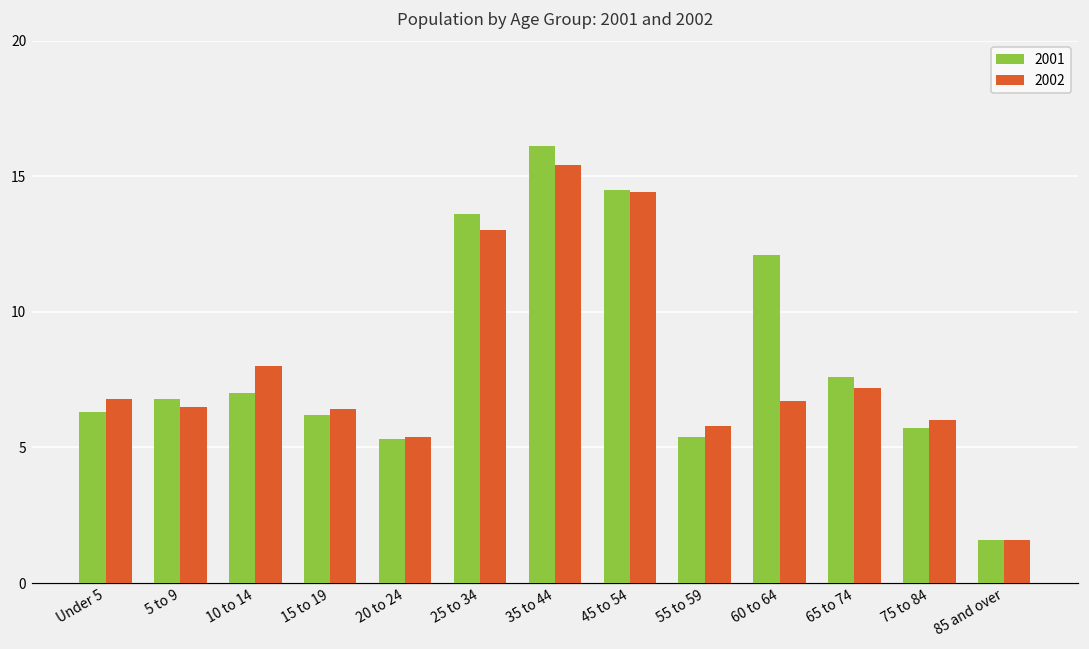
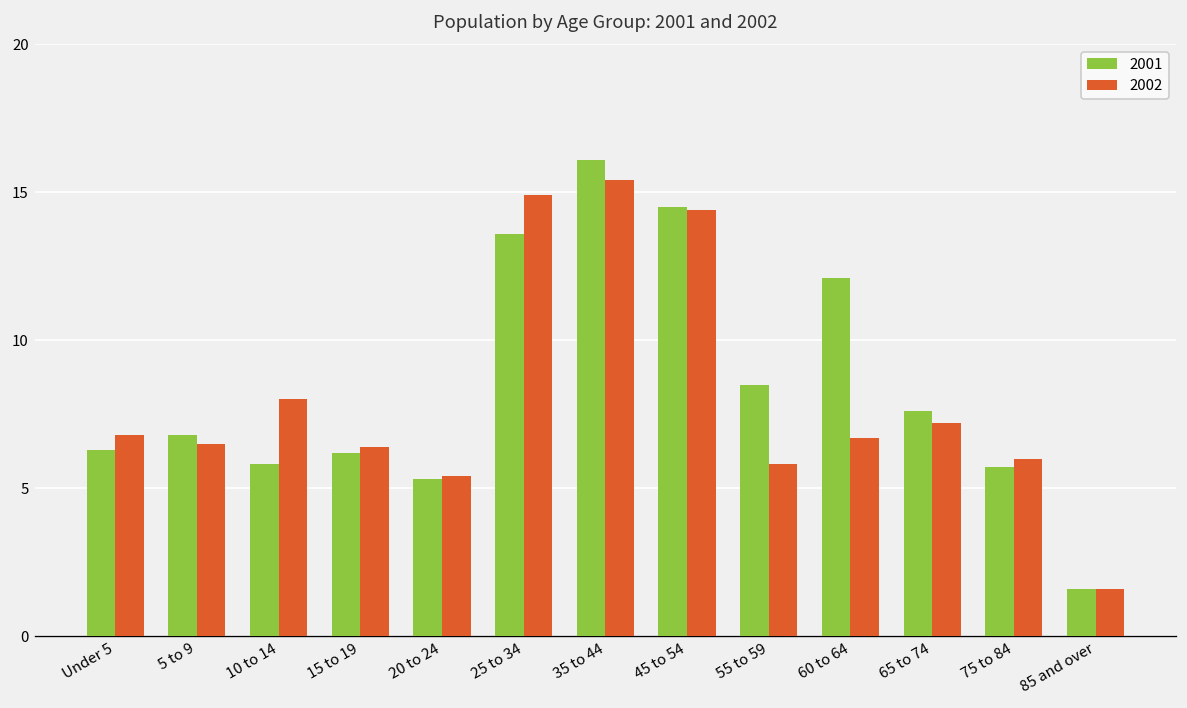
  {
    "2001": {
      "Under 5": 6.3,
      "5 to 9": 6.8,
-     "10 to 14": 7.0,
+     "10 to 14": 5.8,
      "15 to 19": 6.2,
      "20 to 24": 5.3,
      "25 to 34": 13.6,
      "35 to 44": 16.1,
      "45 to 54": 14.5,
-     "55 to 59": 5.4,
+     "55 to 59": 8.5,
      "60 to 64": 12.1,
      "65 to 74": 7.6,
      "75 to 84": 5.7,
      "85 and over": 1.6
    },
    "2002": {
      "Under 5": 6.8,
      "5 to 9": 6.5,
      "10 to 14": 8.0,
      "15 to 19": 6.4,
      "20 to 24": 5.4,
-     "25 to 34": 13.0,
+     "25 to 34": 14.9,
      "35 to 44": 15.4,
      "45 to 54": 14.4,
      "55 to 59": 5.8,
      "60 to 64": 6.7,
      "65 to 74": 7.2,
      "75 to 84": 6.0,
      "85 and over": 1.6
    }
  }
